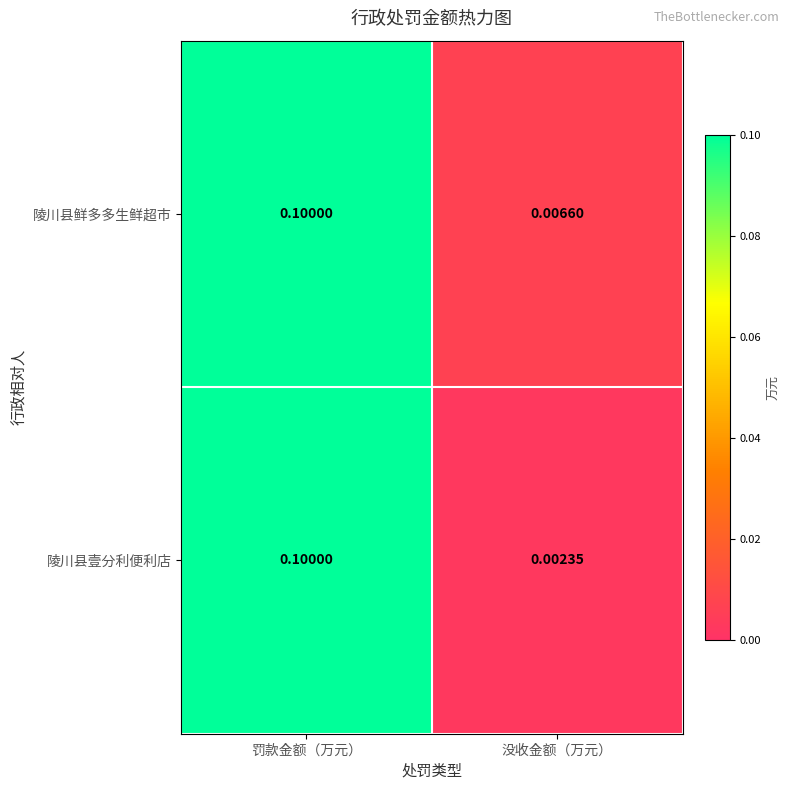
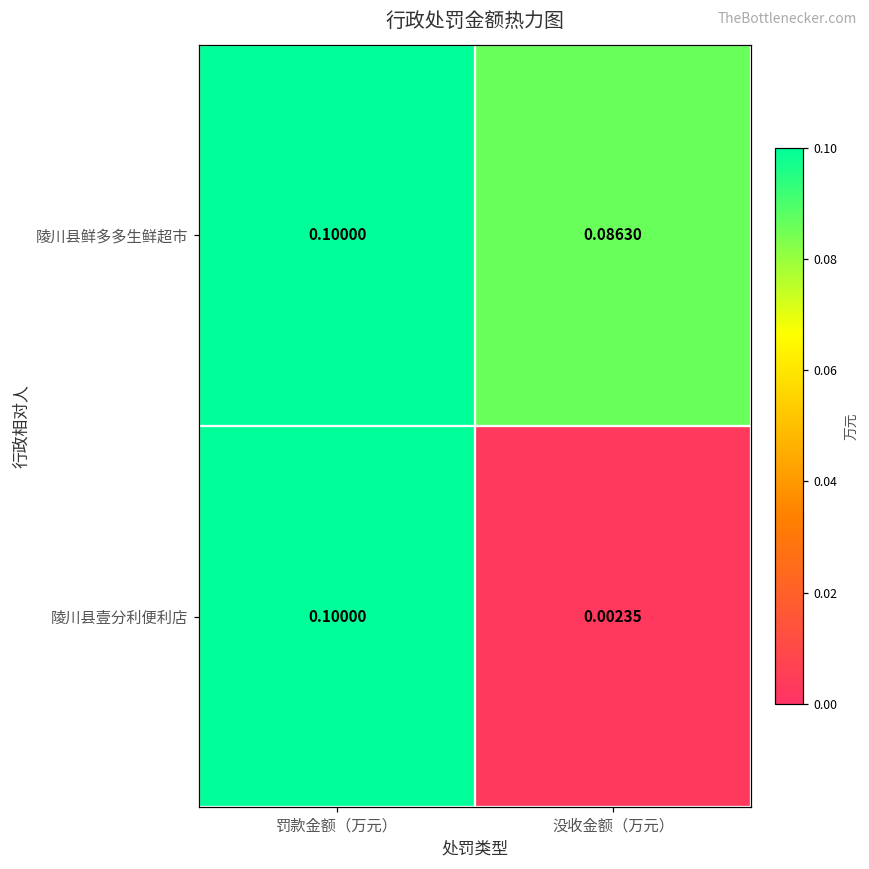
  {
    "陵川县鲜多多生鲜超市": {
      "罚款金额（万元）": 0.10000,
-     "没收金额（万元）": 0.00660
+     "没收金额（万元）": 0.08630
    },
    "陵川县壹分利便利店": {
      "罚款金额（万元）": 0.10000,
      "没收金额（万元）": 0.00235
    }
  }
